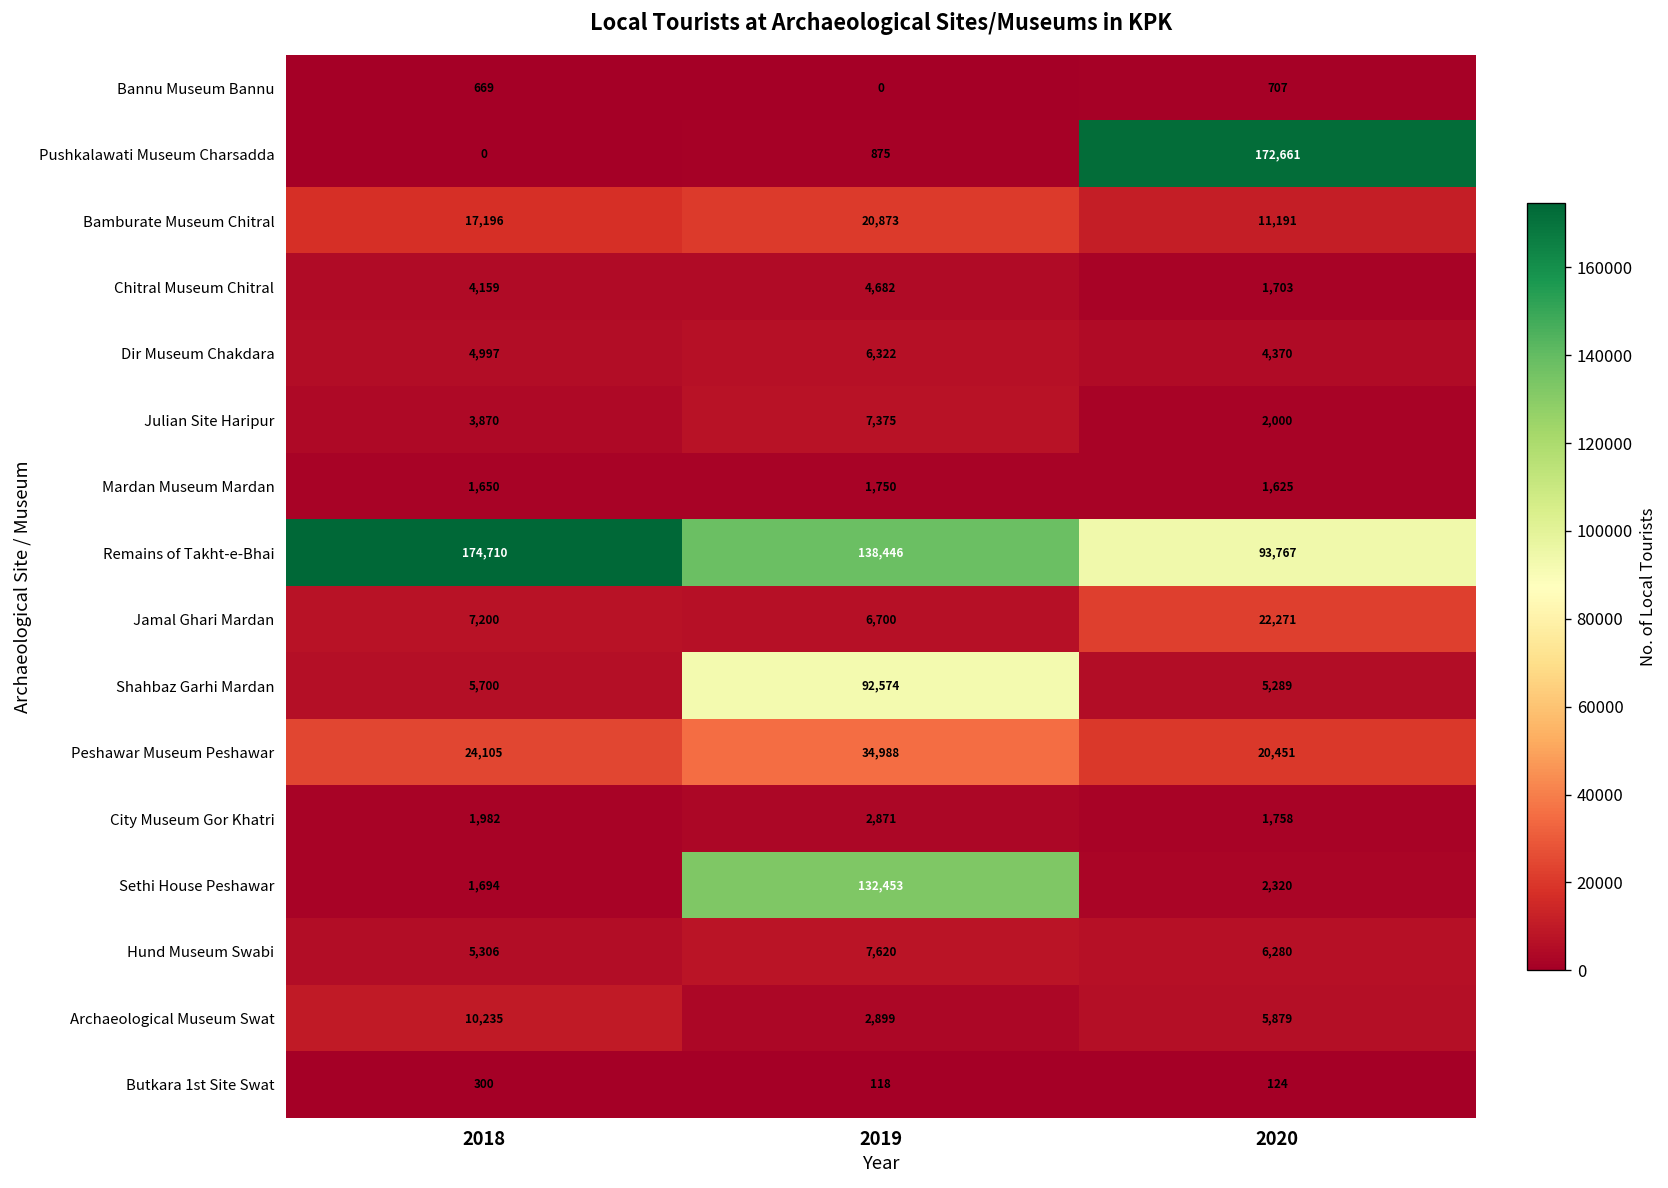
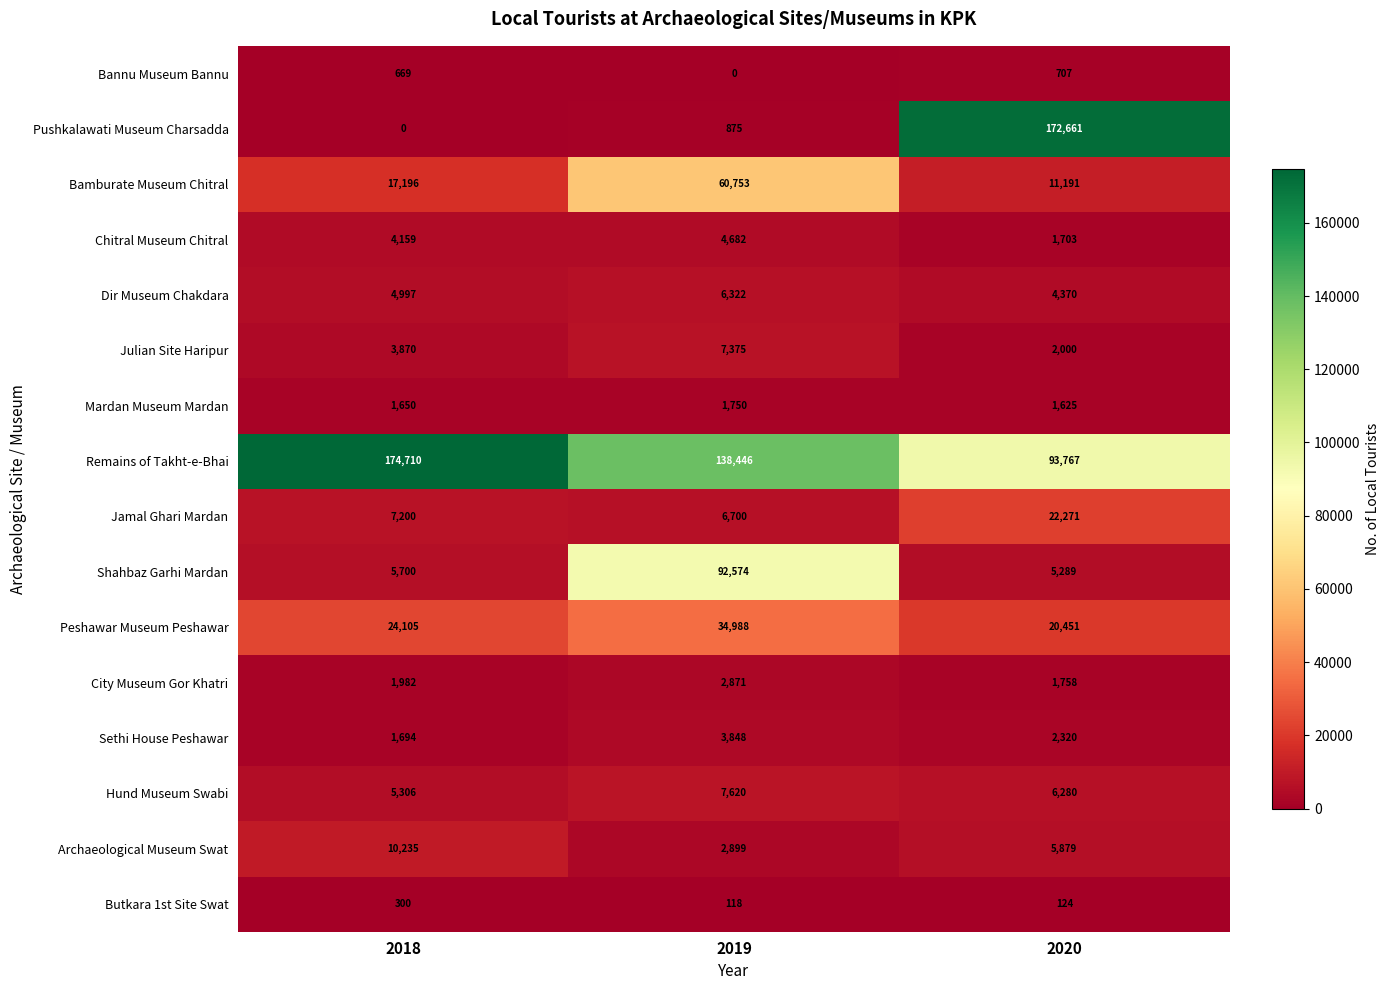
  {
    "Bannu Museum Bannu": {
      "2018": "669",
      "2019": "0",
      "2020": "707"
    },
    "Pushkalawati Museum Charsadda": {
      "2018": "0",
      "2019": "875",
      "2020": "172,661"
    },
    "Bamburate Museum Chitral": {
      "2018": "17,196",
-     "2019": "20,873",
+     "2019": "60,753",
      "2020": "11,191"
    },
    "Chitral Museum Chitral": {
      "2018": "4,159",
      "2019": "4,682",
      "2020": "1,703"
    },
    "Dir Museum Chakdara": {
      "2018": "4,997",
      "2019": "6,322",
      "2020": "4,370"
    },
    "Julian Site Haripur": {
      "2018": "3,870",
      "2019": "7,375",
      "2020": "2,000"
    },
    "Mardan Museum Mardan": {
      "2018": "1,650",
      "2019": "1,750",
      "2020": "1,625"
    },
    "Remains of Takht-e-Bhai": {
      "2018": "174,710",
      "2019": "138,446",
      "2020": "93,767"
    },
    "Jamal Ghari Mardan": {
      "2018": "7,200",
      "2019": "6,700",
      "2020": "22,271"
    },
    "Shahbaz Garhi Mardan": {
      "2018": "5,700",
      "2019": "92,574",
      "2020": "5,289"
    },
    "Peshawar Museum Peshawar": {
      "2018": "24,105",
      "2019": "34,988",
      "2020": "20,451"
    },
    "City Museum Gor Khatri": {
      "2018": "1,982",
      "2019": "2,871",
      "2020": "1,758"
    },
    "Sethi House Peshawar": {
      "2018": "1,694",
-     "2019": "132,453",
+     "2019": "3,848",
      "2020": "2,320"
    },
    "Hund Museum Swabi": {
      "2018": "5,306",
      "2019": "7,620",
      "2020": "6,280"
    },
    "Archaeological Museum Swat": {
      "2018": "10,235",
      "2019": "2,899",
      "2020": "5,879"
    },
    "Butkara 1st Site Swat": {
      "2018": "300",
      "2019": "118",
      "2020": "124"
    }
  }
